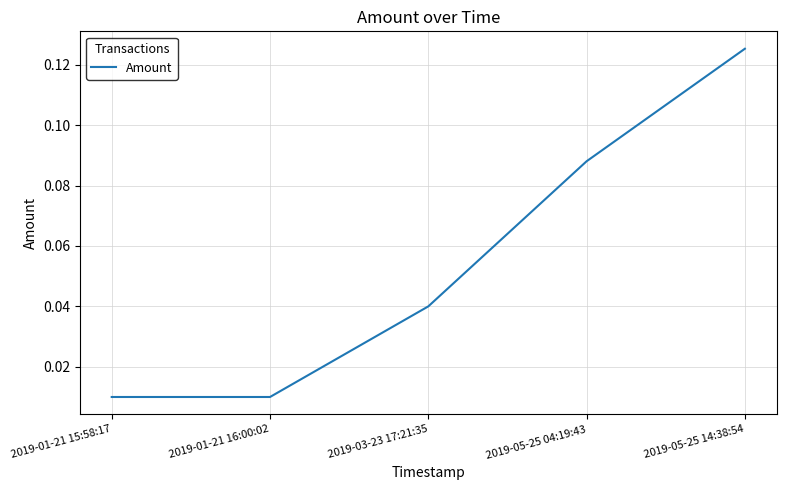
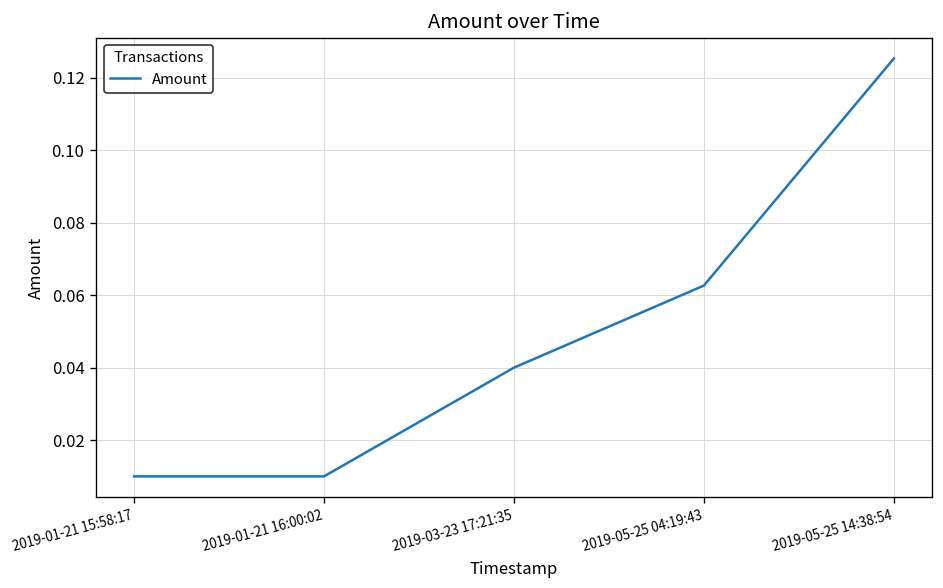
  {
    "2019-01-21 15:58:17": 0.010,
    "2019-01-21 16:00:02": 0.010,
    "2019-03-23 17:21:35": 0.040,
-   "2019-05-25 04:19:43": 0.088,
+   "2019-05-25 04:19:43": 0.063,
    "2019-05-25 14:38:54": 0.125
  }
